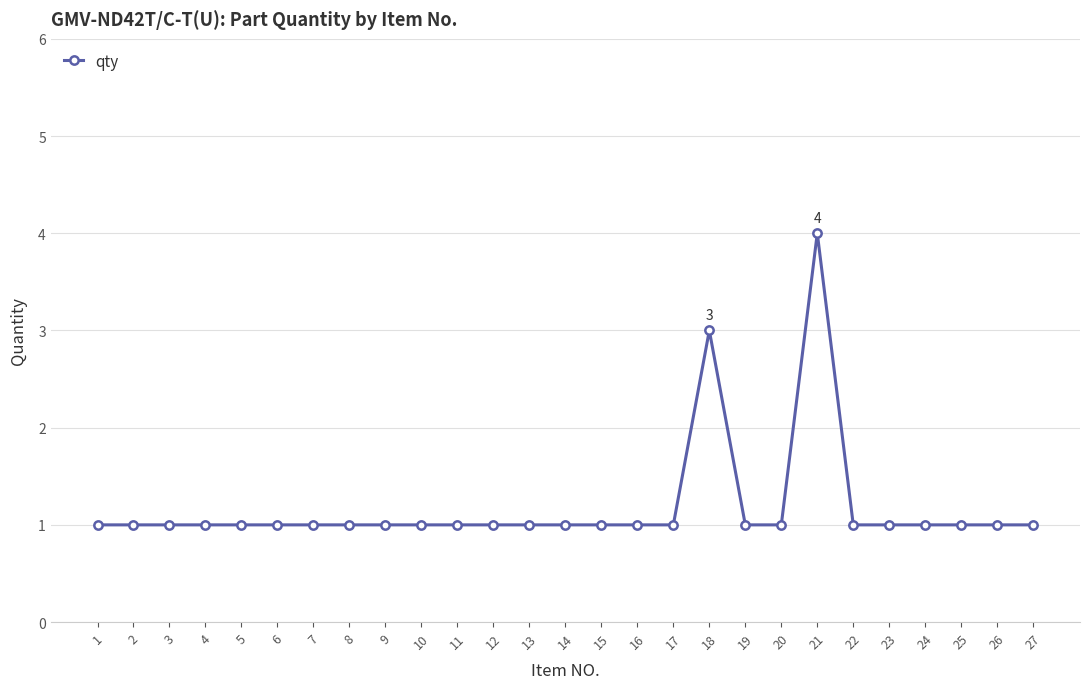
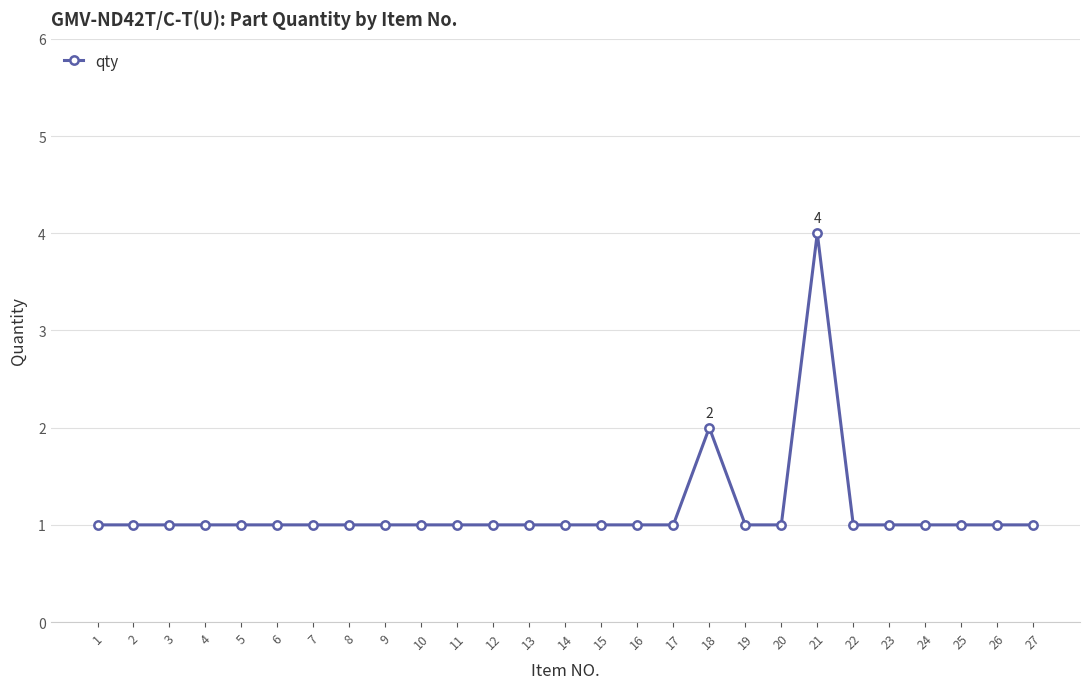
  {
-   "18": 3,
+   "18": 2,
    "21": 4
  }
